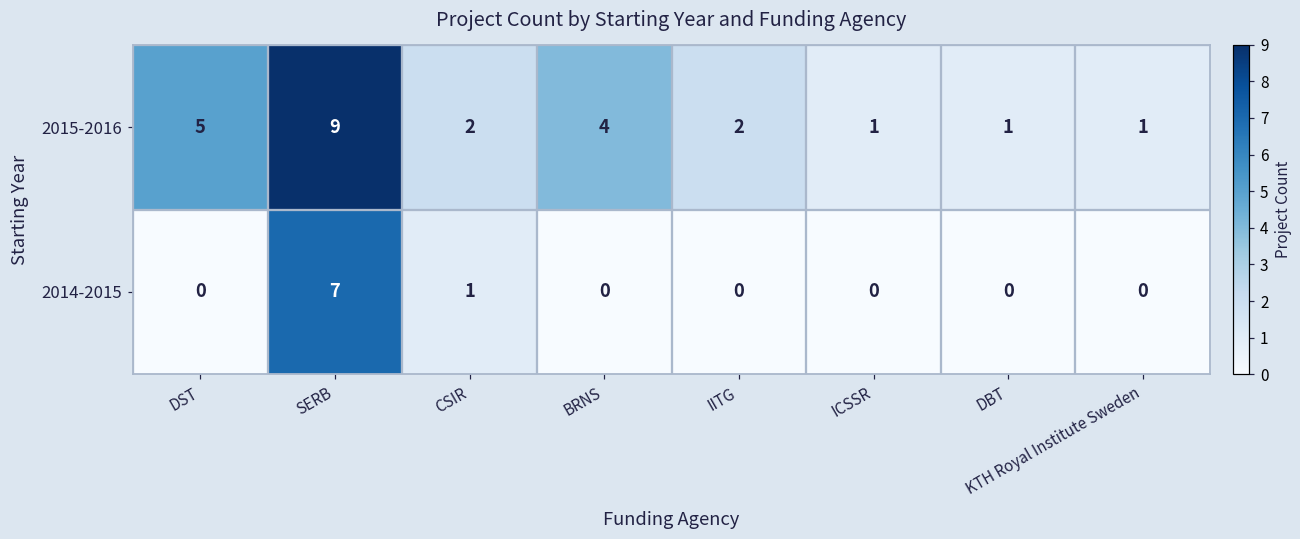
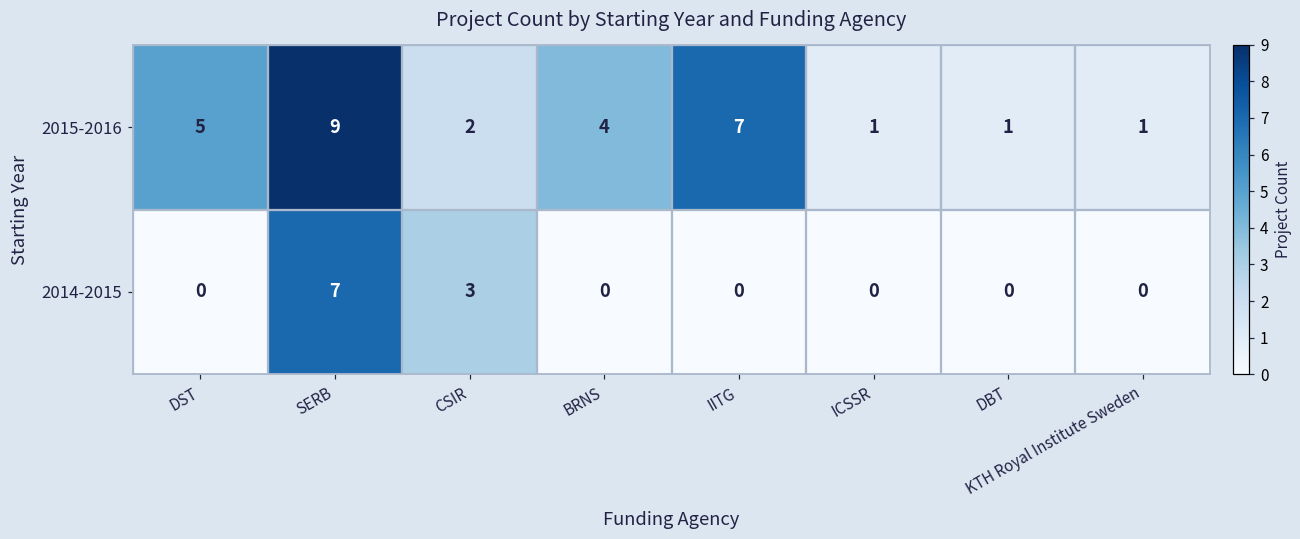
  {
    "2015-2016": {
      "DST": 5,
      "SERB": 9,
      "CSIR": 2,
      "BRNS": 4,
-     "IITG": 2,
+     "IITG": 7,
      "ICSSR": 1,
      "DBT": 1,
      "KTH Royal Institute Sweden": 1
    },
    "2014-2015": {
      "DST": 0,
      "SERB": 7,
-     "CSIR": 1,
+     "CSIR": 3,
      "BRNS": 0,
      "IITG": 0,
      "ICSSR": 0,
      "DBT": 0,
      "KTH Royal Institute Sweden": 0
    }
  }
